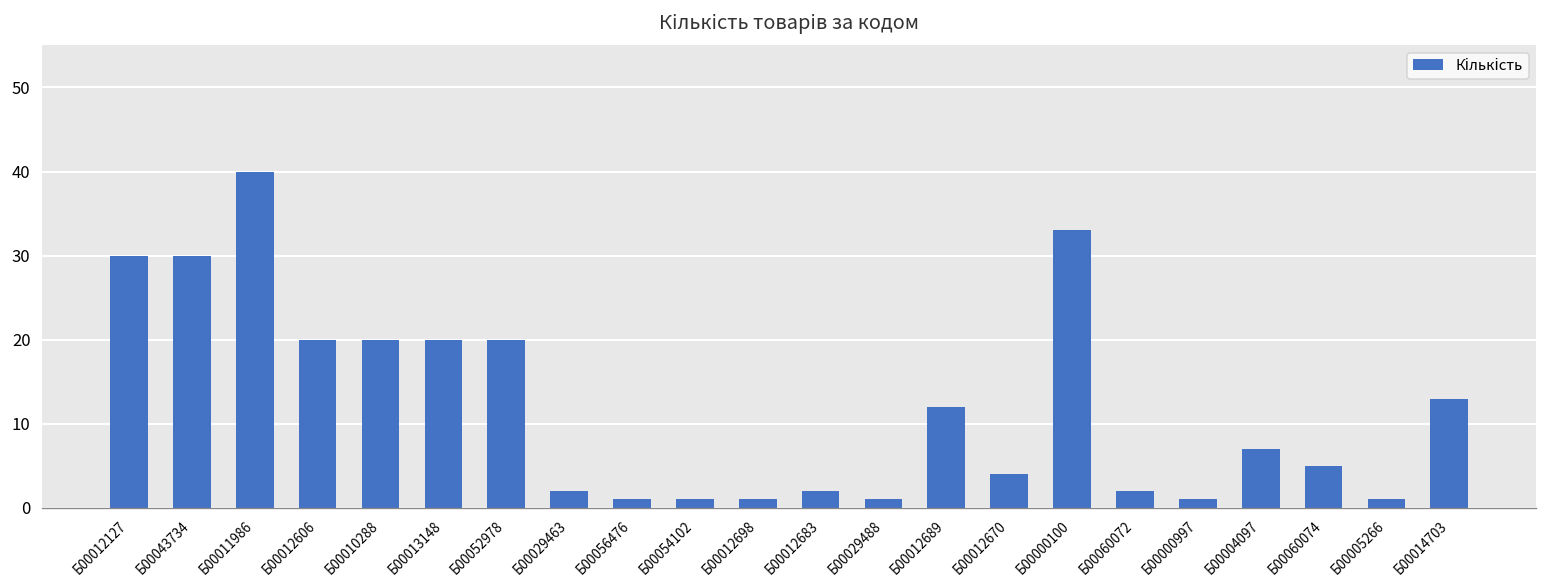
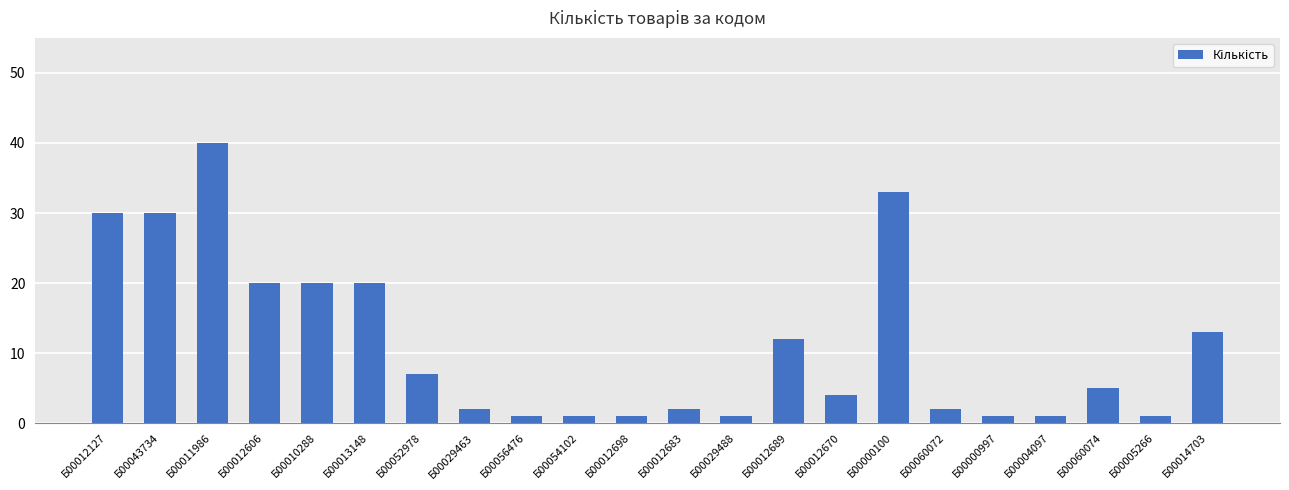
  {
    "Б00012127": 30,
    "Б00043734": 30,
    "Б00011986": 40,
    "Б00012606": 20,
    "Б00010288": 20,
    "Б00013148": 20,
-   "Б00052978": 20,
+   "Б00052978": 7,
    "Б00029463": 2,
    "Б00056476": 1,
    "Б00054102": 1,
    "Б00012698": 1,
    "Б00012683": 2,
    "Б00029488": 1,
    "Б00012689": 12,
    "Б00012670": 4,
    "Б00000100": 33,
    "Б00060072": 2,
    "Б00000997": 1,
-   "Б00004097": 7,
+   "Б00004097": 1,
    "Б00060074": 5,
    "Б00005266": 1,
    "Б00014703": 13
  }
